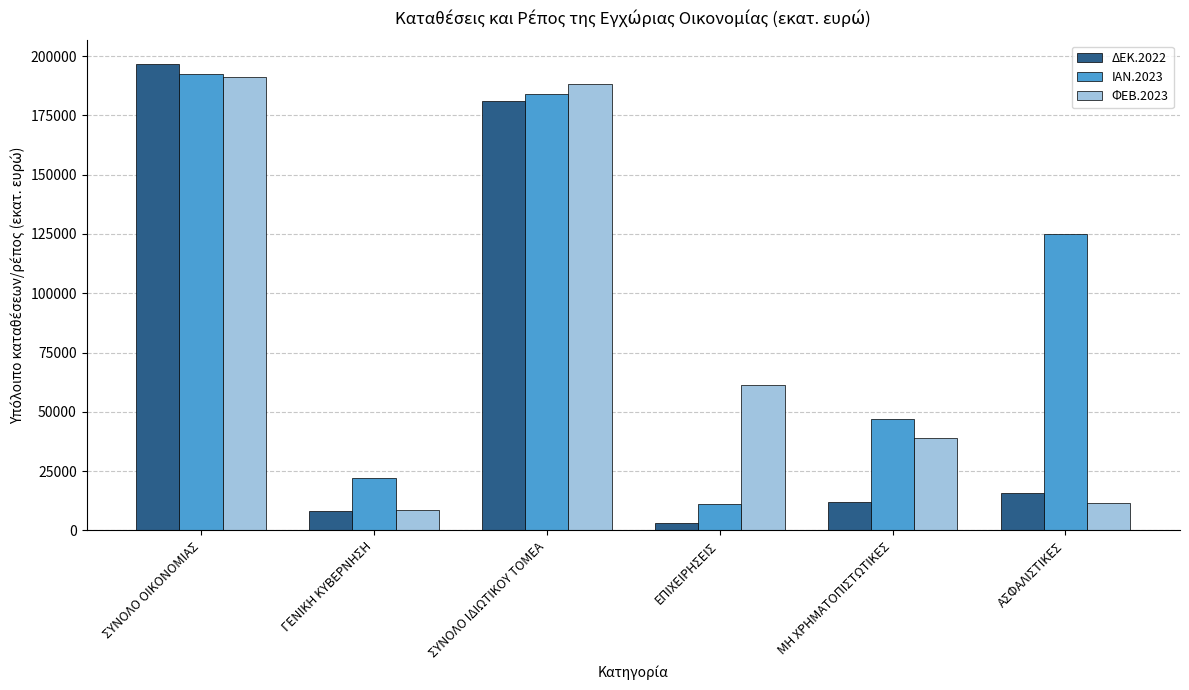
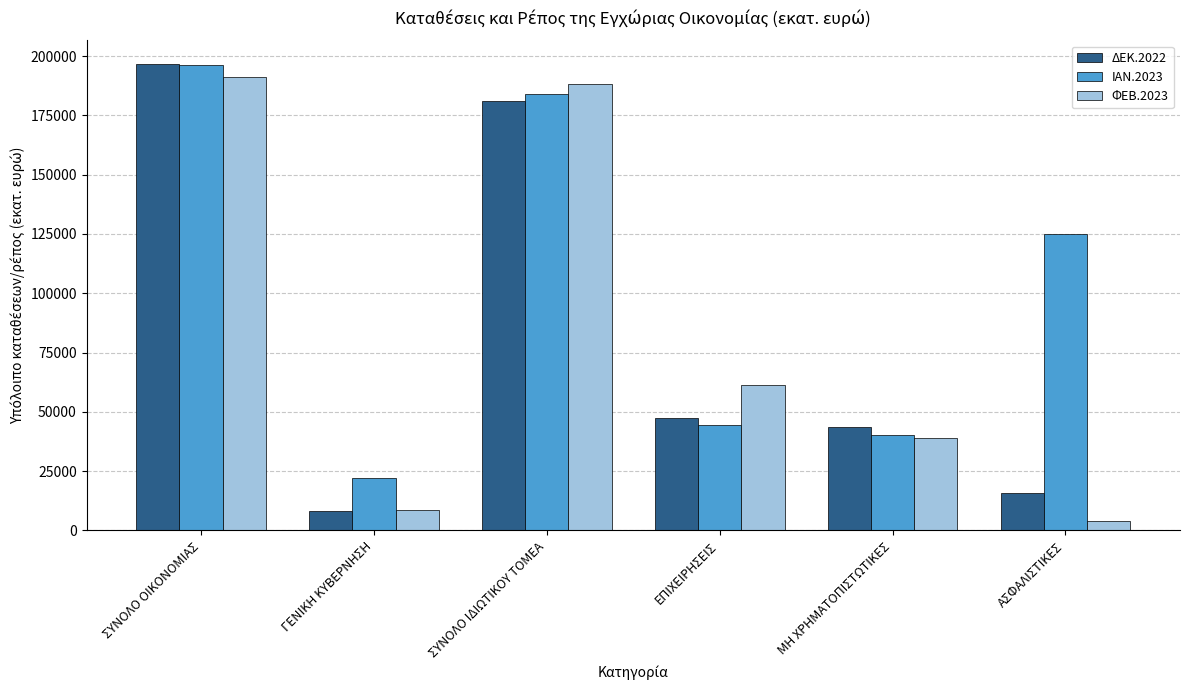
  {
    "ΔΕΚ.2022": {
      "ΣΥΝΟΛΟ ΟΙΚΟΝΟΜΙΑΣ": 197000,
      "ΓΕΝΙΚΗ ΚΥΒΕΡΝΗΣΗ": 8000,
      "ΣΥΝΟΛΟ ΙΔΙΩΤΙΚΟΥ ΤΟΜΕΑ": 181000,
-     "ΕΠΙΧΕΙΡΗΣΕΙΣ": 3000,
-     "ΜΗ ΧΡΗΜΑΤΟΠΙΣΤΩΤΙΚΕΣ": 12000,
+     "ΕΠΙΧΕΙΡΗΣΕΙΣ": 47000,
+     "ΜΗ ΧΡΗΜΑΤΟΠΙΣΤΩΤΙΚΕΣ": 44000,
      "ΑΣΦΑΛΙΣΤΙΚΕΣ": 16000
    },
    "ΙΑΝ.2023": {
-     "ΣΥΝΟΛΟ ΟΙΚΟΝΟΜΙΑΣ": 192000,
+     "ΣΥΝΟΛΟ ΟΙΚΟΝΟΜΙΑΣ": 196000,
      "ΓΕΝΙΚΗ ΚΥΒΕΡΝΗΣΗ": 22000,
      "ΣΥΝΟΛΟ ΙΔΙΩΤΙΚΟΥ ΤΟΜΕΑ": 184000,
-     "ΕΠΙΧΕΙΡΗΣΕΙΣ": 11000,
-     "ΜΗ ΧΡΗΜΑΤΟΠΙΣΤΩΤΙΚΕΣ": 47000,
+     "ΕΠΙΧΕΙΡΗΣΕΙΣ": 44000,
+     "ΜΗ ΧΡΗΜΑΤΟΠΙΣΤΩΤΙΚΕΣ": 40000,
      "ΑΣΦΑΛΙΣΤΙΚΕΣ": 125000
    },
    "ΦΕΒ.2023": {
      "ΣΥΝΟΛΟ ΟΙΚΟΝΟΜΙΑΣ": 191000,
      "ΓΕΝΙΚΗ ΚΥΒΕΡΝΗΣΗ": 8000,
      "ΣΥΝΟΛΟ ΙΔΙΩΤΙΚΟΥ ΤΟΜΕΑ": 188000,
      "ΕΠΙΧΕΙΡΗΣΕΙΣ": 61000,
      "ΜΗ ΧΡΗΜΑΤΟΠΙΣΤΩΤΙΚΕΣ": 39000,
-     "ΑΣΦΑΛΙΣΤΙΚΕΣ": 12000
+     "ΑΣΦΑΛΙΣΤΙΚΕΣ": 4000
    }
  }
